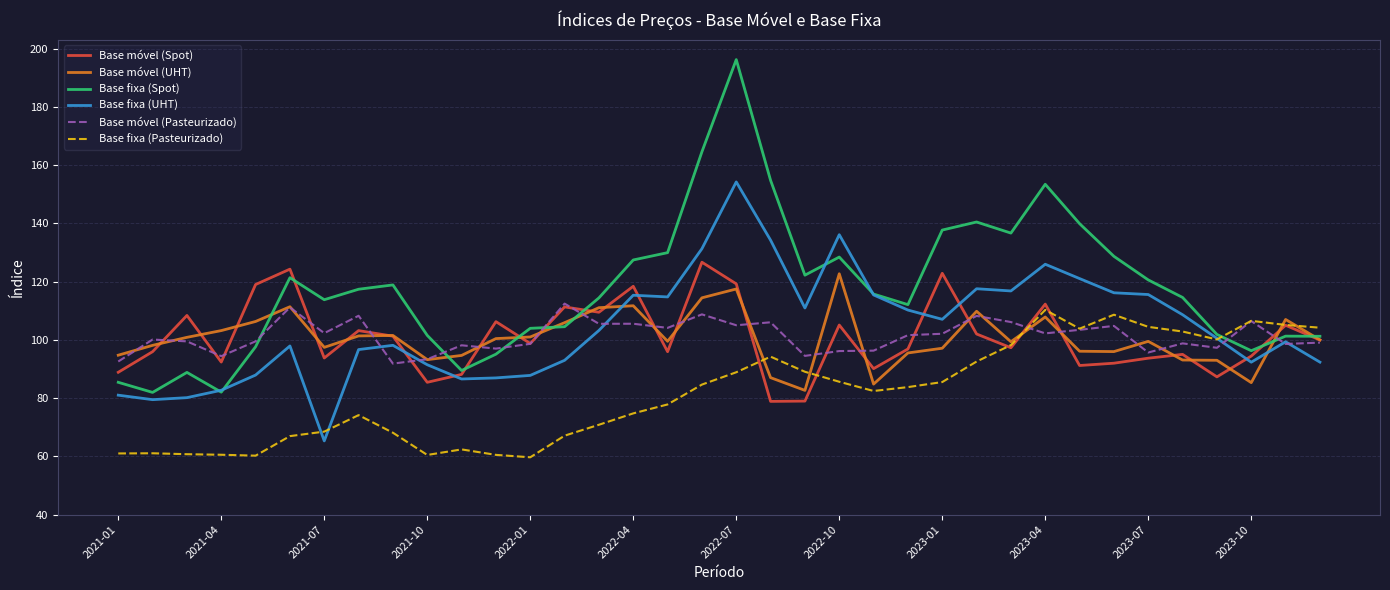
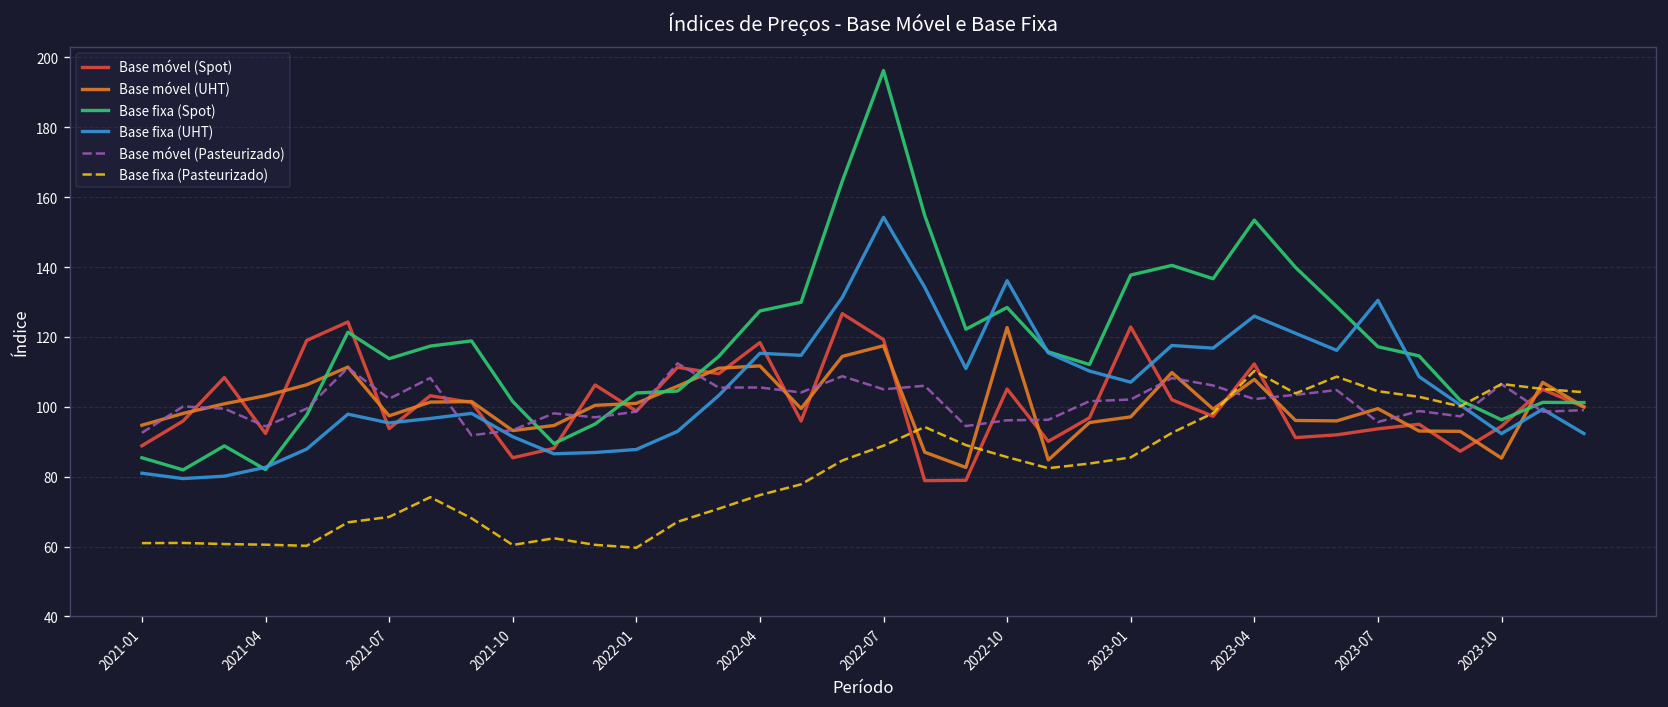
  {
    "Base fixa (Spot)": {
      "2021-01": 85,
      "2021-07": 114,
      "2021-10": 102,
      "2022-01": 104,
      "2022-04": 127,
      "2022-07": 196,
      "2022-10": 128,
      "2023-01": 138,
      "2023-04": 153,
-     "2023-07": 121,
+     "2023-07": 117,
      "2023-10": 96
    },
    "Base fixa (UHT)": {
      "2021-01": 81,
-     "2021-07": 65,
+     "2021-07": 95,
      "2021-10": 91,
      "2022-01": 88,
      "2022-04": 115,
      "2022-07": 154,
      "2022-10": 136,
      "2023-01": 107,
      "2023-04": 126,
-     "2023-07": 116,
+     "2023-07": 130,
      "2023-10": 92
    },
    "Base móvel (Pasteurizado)": {
      "2021-01": 93,
      "2021-04": 94,
      "2021-07": 102,
      "2022-04": 106,
      "2022-07": 105,
      "2022-10": 96,
      "2023-01": 102,
      "2023-04": 102,
      "2023-07": 96
    },
    "Base fixa (Pasteurizado)": {
      "2021-01": 61,
      "2021-04": 61,
      "2021-07": 68,
      "2021-10": 60,
      "2022-01": 60,
      "2022-04": 75,
      "2022-07": 89,
      "2022-10": 86,
      "2023-01": 86,
      "2023-04": 110,
      "2023-07": 104
    }
  }
